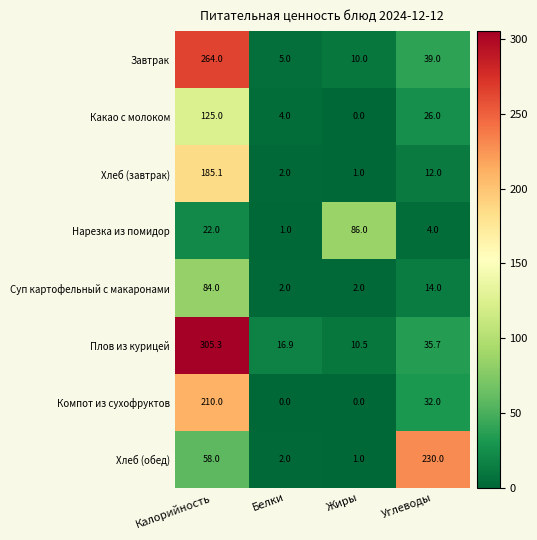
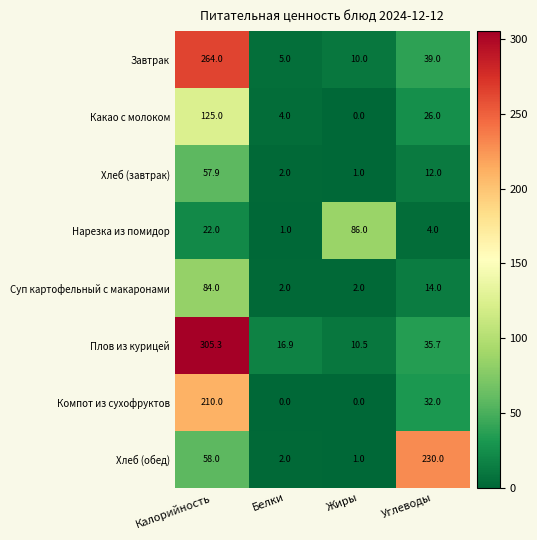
  {
    "Завтрак": {
      "Калорийность": 264.0,
      "Белки": 5.0,
      "Жиры": 10.0,
      "Углеводы": 39.0
    },
    "Какао с молоком": {
      "Калорийность": 125.0,
      "Белки": 4.0,
      "Жиры": 0.0,
      "Углеводы": 26.0
    },
    "Хлеб (завтрак)": {
-     "Калорийность": 185.1,
+     "Калорийность": 57.9,
      "Белки": 2.0,
      "Жиры": 1.0,
      "Углеводы": 12.0
    },
    "Нарезка из помидор": {
      "Калорийность": 22.0,
      "Белки": 1.0,
      "Жиры": 86.0,
      "Углеводы": 4.0
    },
    "Суп картофельный с макаронами": {
      "Калорийность": 84.0,
      "Белки": 2.0,
      "Жиры": 2.0,
      "Углеводы": 14.0
    },
    "Плов из курицей": {
      "Калорийность": 305.3,
      "Белки": 16.9,
      "Жиры": 10.5,
      "Углеводы": 35.7
    },
    "Компот из сухофруктов": {
      "Калорийность": 210.0,
      "Белки": 0.0,
      "Жиры": 0.0,
      "Углеводы": 32.0
    },
    "Хлеб (обед)": {
      "Калорийность": 58.0,
      "Белки": 2.0,
      "Жиры": 1.0,
      "Углеводы": 230.0
    }
  }
